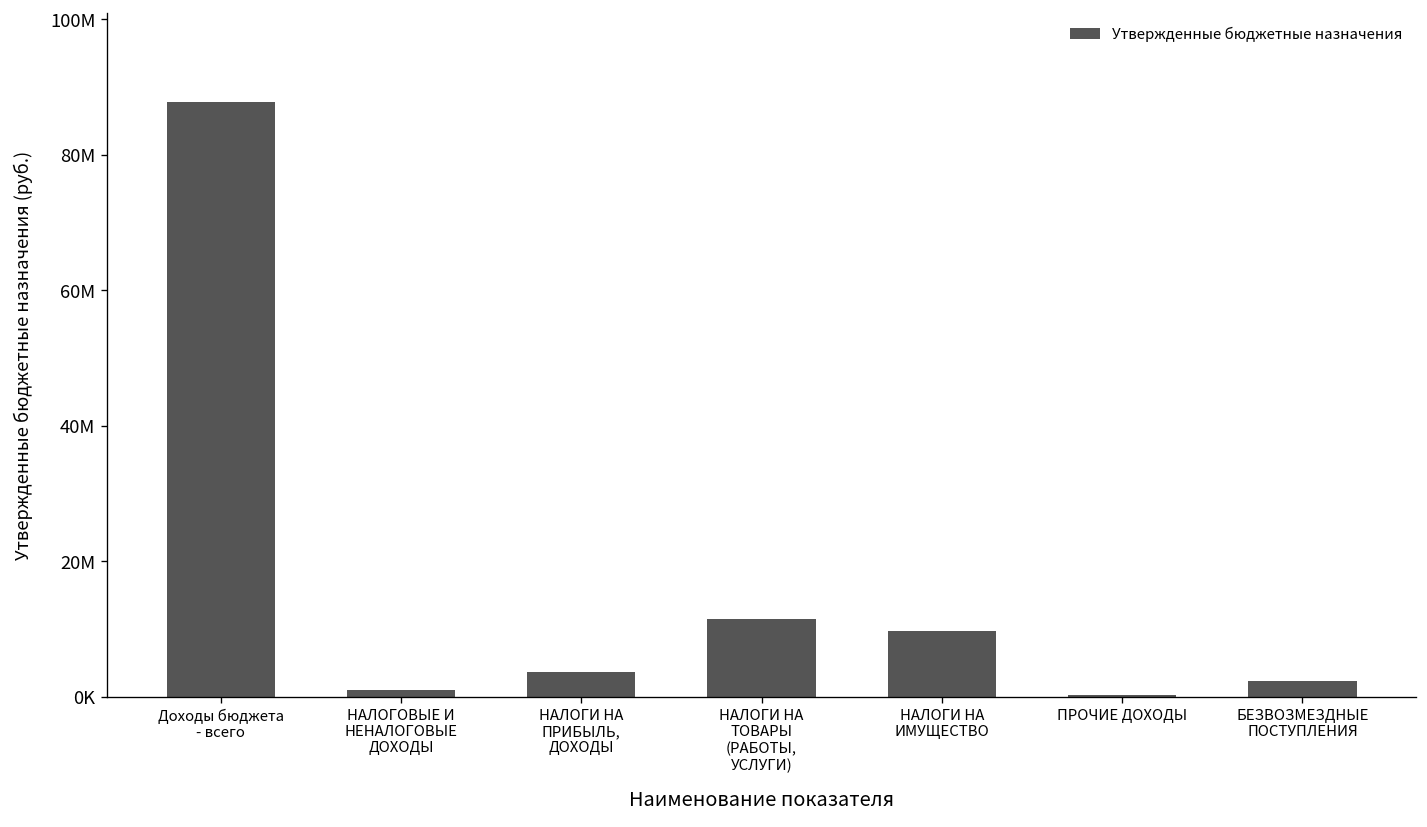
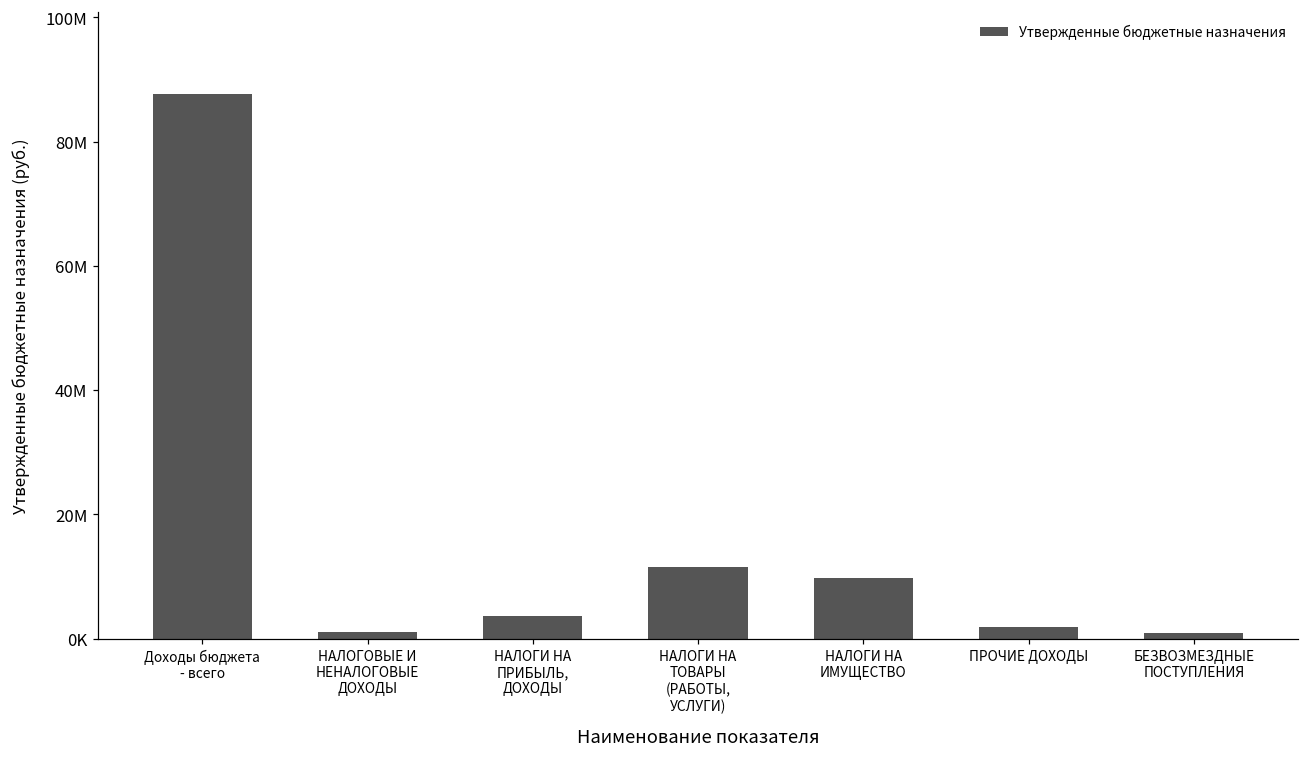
  {
    "Доходы бюджета - всего": 88000000,
    "НАЛОГОВЫЕ И НЕНАЛОГОВЫЕ ДОХОДЫ": 1000000,
    "НАЛОГИ НА ПРИБЫЛЬ, ДОХОДЫ": 4000000,
    "НАЛОГИ НА ТОВАРЫ (РАБОТЫ, УСЛУГИ)": 12000000,
    "НАЛОГИ НА ИМУЩЕСТВО": 10000000,
-   "ПРОЧИЕ ДОХОДЫ": 0,
-   "БЕЗВОЗМЕЗДНЫЕ ПОСТУПЛЕНИЯ": 2000000
+   "ПРОЧИЕ ДОХОДЫ": 2000000,
+   "БЕЗВОЗМЕЗДНЫЕ ПОСТУПЛЕНИЯ": 1000000
  }
